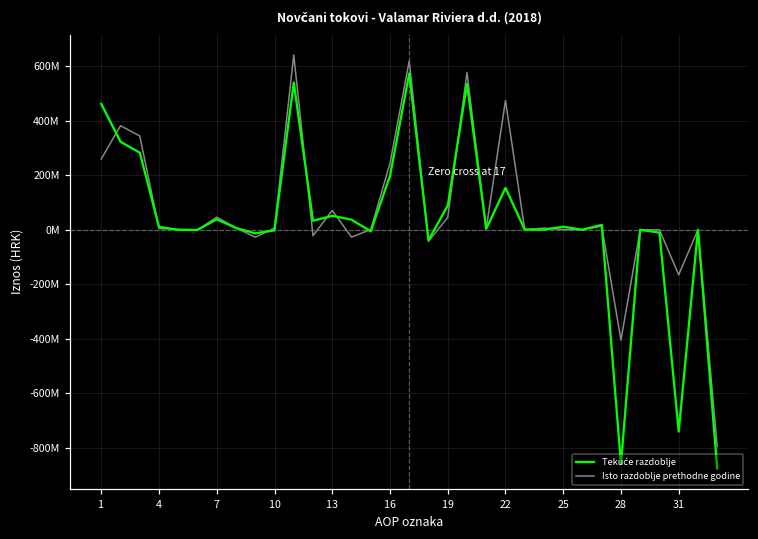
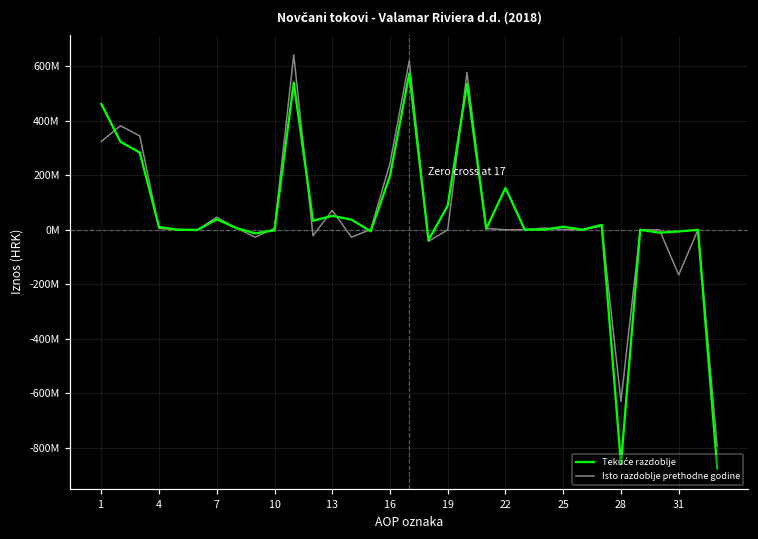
  {
    "Tekuće razdoblje": {
      "1": 460000000,
      "13": 50000000,
      "16": 200000000,
      "19": 90000000,
      "25": 10000000,
-     "31": -740000000
+     "31": -10000000
    },
    "Isto razdoblje prethodne godine": {
-     "1": 260000000,
+     "1": 320000000,
      "13": 70000000,
      "16": 240000000,
-     "19": 50000000,
-     "22": 480000000,
+     "19": 0,
+     "22": 0,
      "25": 0,
-     "28": -410000000,
+     "28": -630000000,
      "31": -170000000
    }
  }
